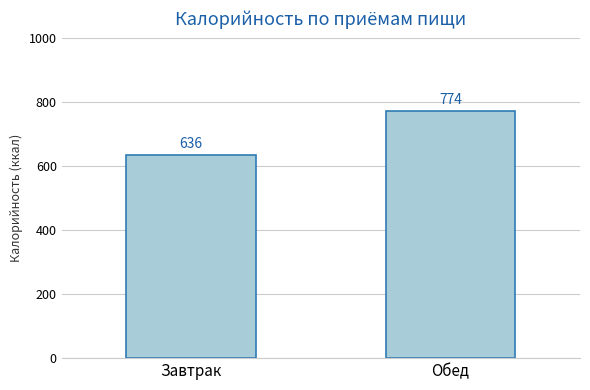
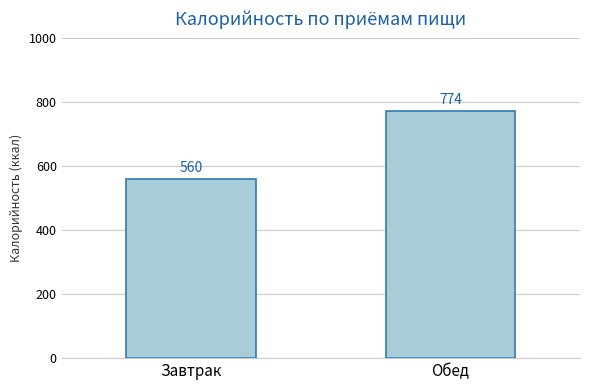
  {
-   "Завтрак": 636,
+   "Завтрак": 560,
    "Обед": 774
  }
